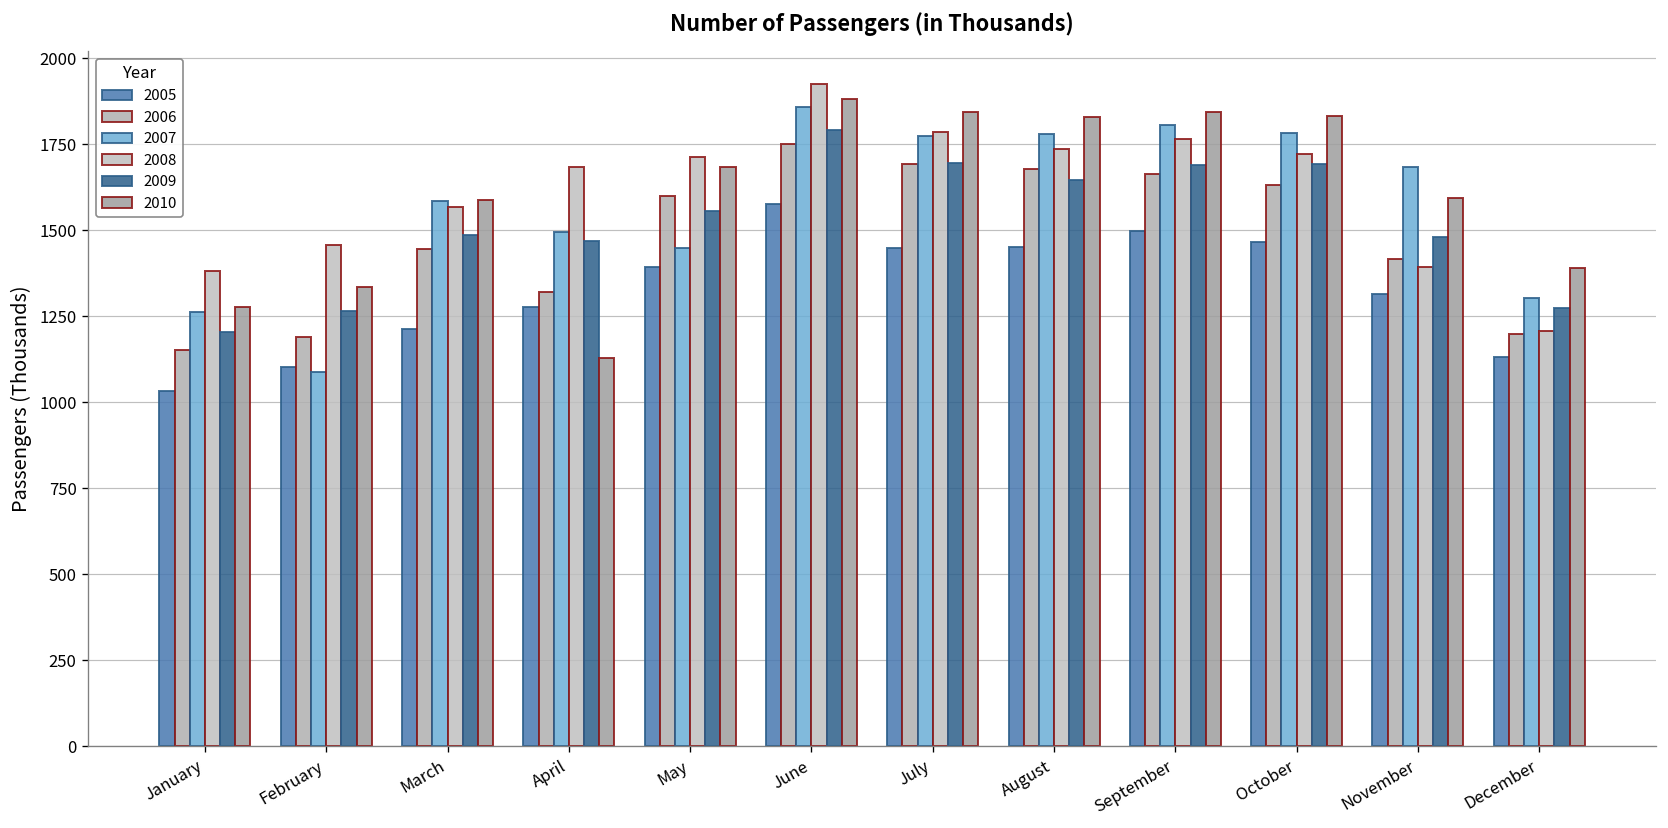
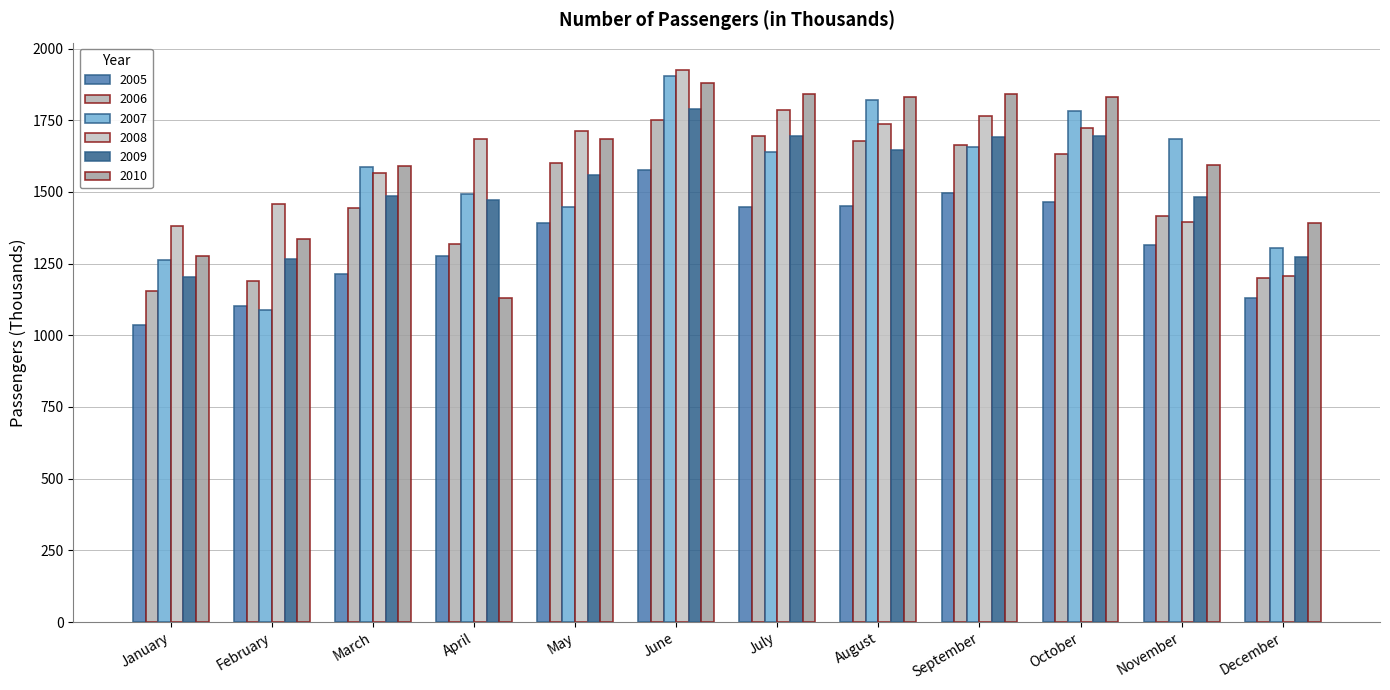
  {
    "2007": {
      "January": 1260,
      "February": 1090,
      "March": 1590,
      "April": 1490,
      "May": 1450,
-     "June": 1860,
-     "July": 1770,
-     "August": 1780,
-     "September": 1810,
+     "June": 1910,
+     "July": 1640,
+     "August": 1820,
+     "September": 1660,
      "October": 1780,
      "November": 1680,
      "December": 1300
    }
  }
